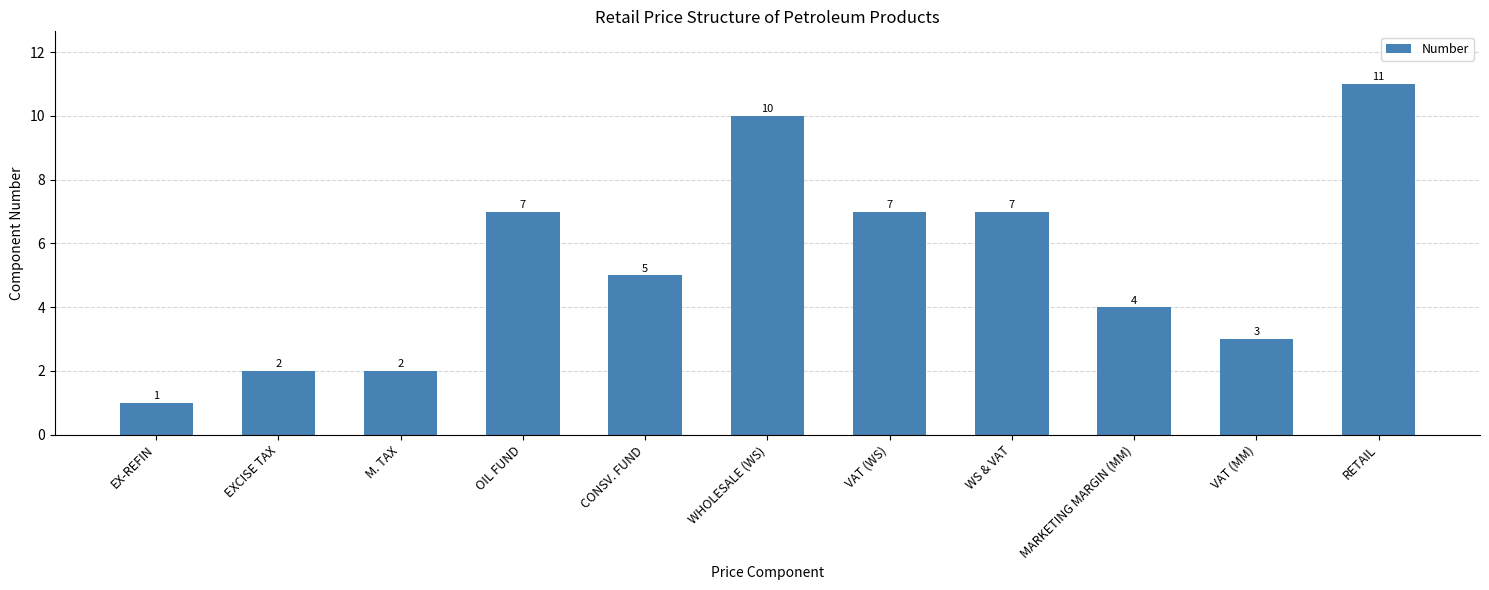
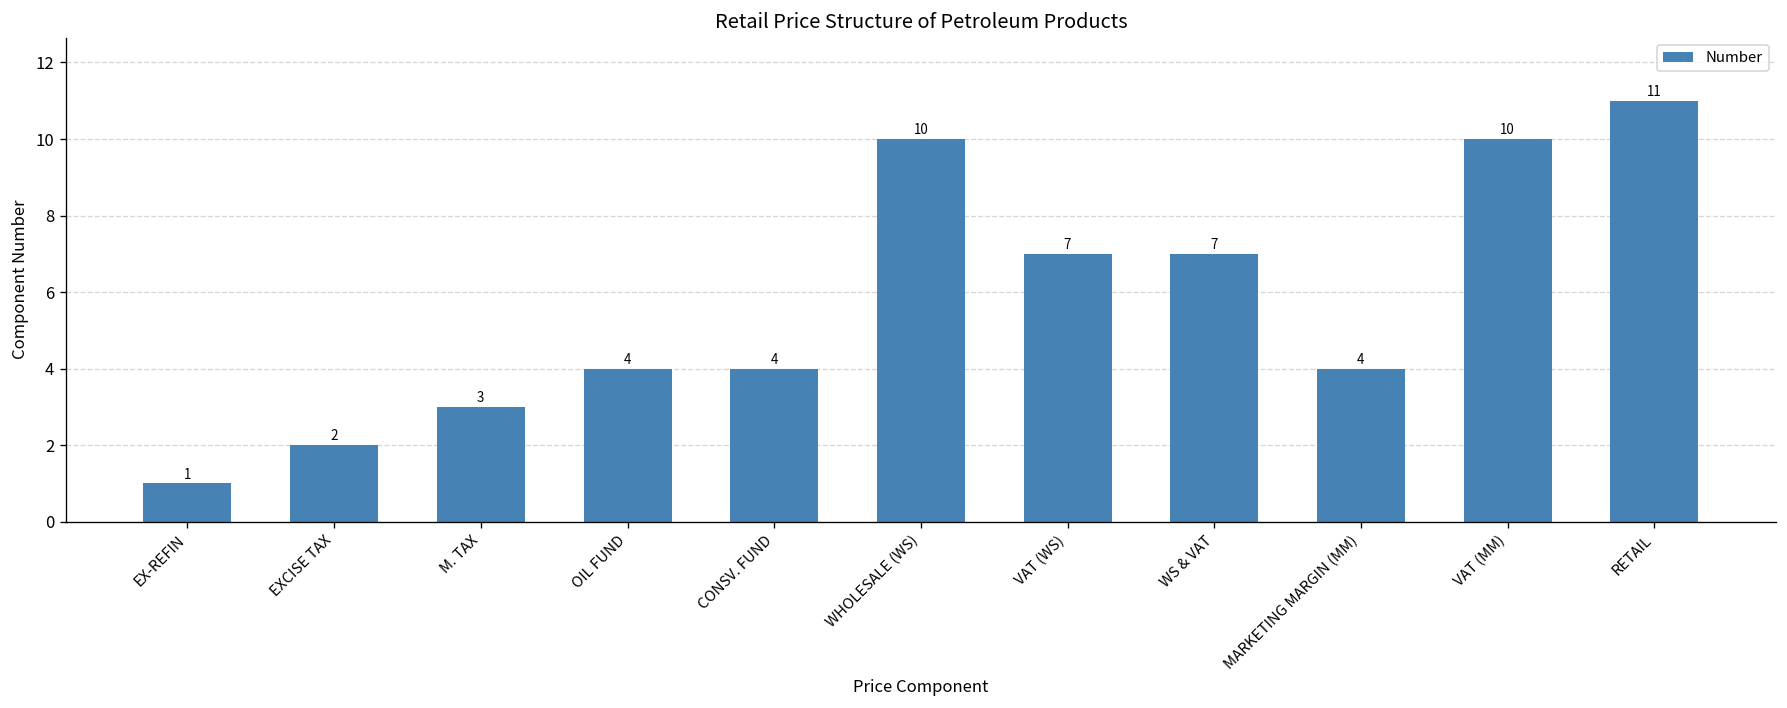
  {
    "EX-REFIN": 1,
    "EXCISE TAX": 2,
-   "M. TAX": 2,
-   "OIL FUND": 7,
-   "CONSV. FUND": 5,
+   "M. TAX": 3,
+   "OIL FUND": 4,
+   "CONSV. FUND": 4,
    "WHOLESALE (WS)": 10,
    "VAT (WS)": 7,
    "WS & VAT": 7,
    "MARKETING MARGIN (MM)": 4,
-   "VAT (MM)": 3,
+   "VAT (MM)": 10,
    "RETAIL": 11
  }
